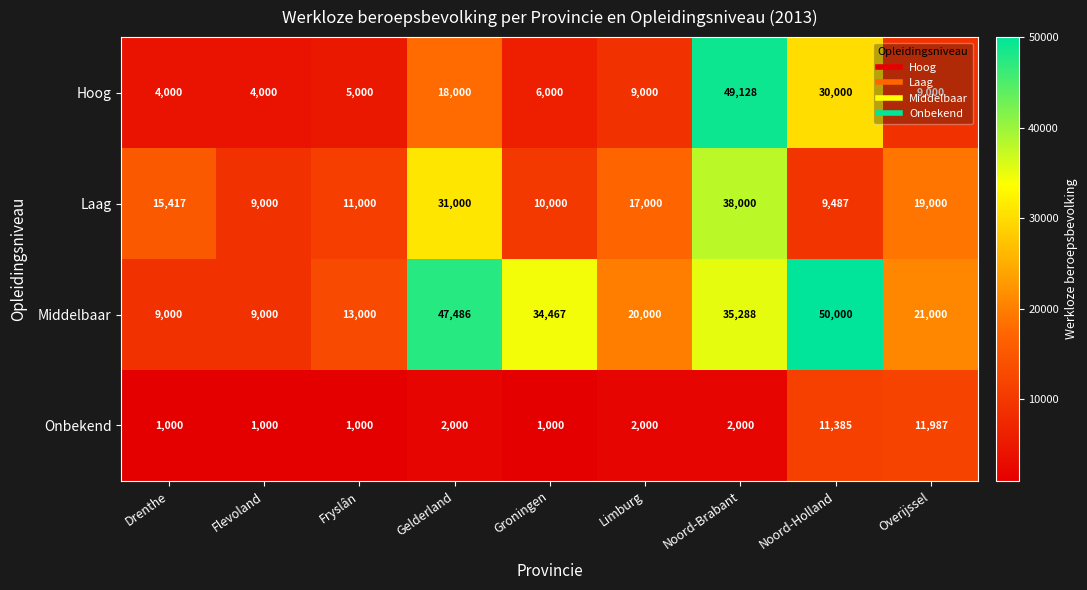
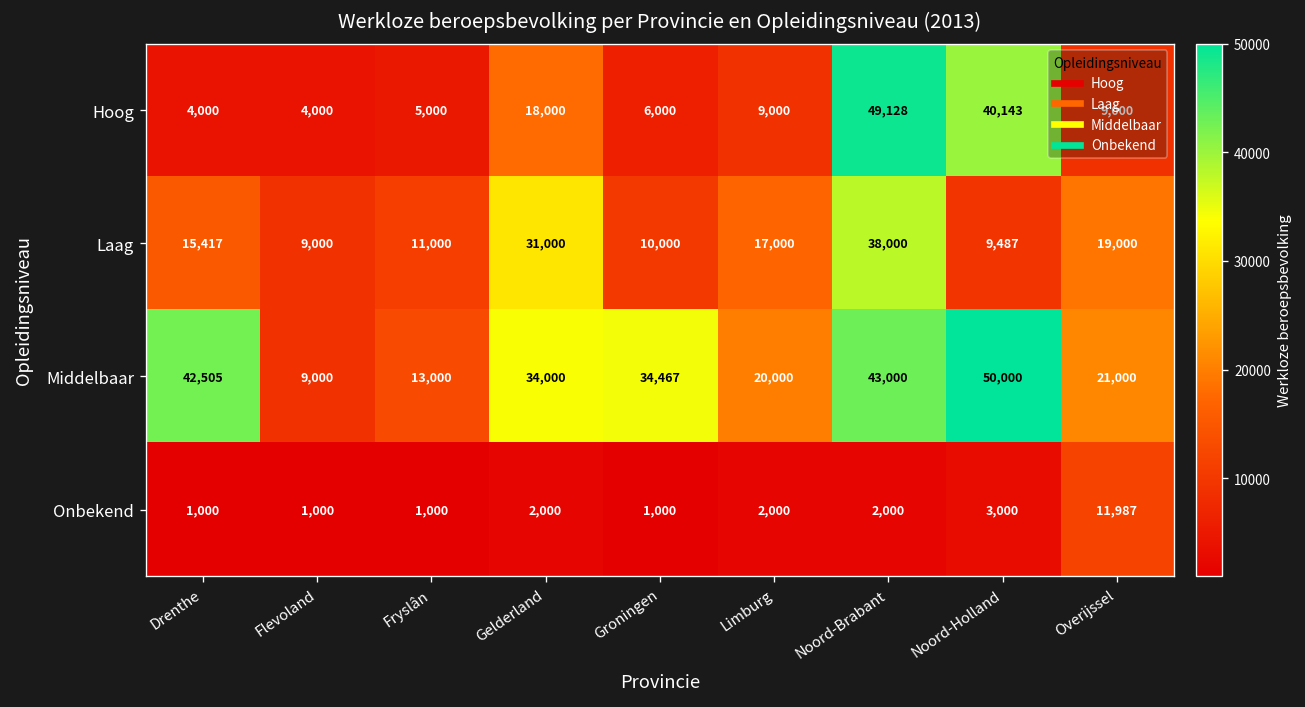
  {
    "Hoog": {
      "Drenthe": "4,000",
      "Flevoland": "4,000",
      "Fryslân": "5,000",
      "Gelderland": "18,000",
      "Groningen": "6,000",
      "Limburg": "9,000",
      "Noord-Brabant": "49,128",
-     "Noord-Holland": "30,000"
+     "Noord-Holland": "40,143"
    },
    "Laag": {
      "Drenthe": "15,417",
      "Flevoland": "9,000",
      "Fryslân": "11,000",
      "Gelderland": "31,000",
      "Groningen": "10,000",
      "Limburg": "17,000",
      "Noord-Brabant": "38,000",
      "Noord-Holland": "9,487",
      "Overijssel": "19,000"
    },
    "Middelbaar": {
-     "Drenthe": "9,000",
+     "Drenthe": "42,505",
      "Flevoland": "9,000",
      "Fryslân": "13,000",
-     "Gelderland": "47,486",
+     "Gelderland": "34,000",
      "Groningen": "34,467",
      "Limburg": "20,000",
-     "Noord-Brabant": "35,288",
+     "Noord-Brabant": "43,000",
      "Noord-Holland": "50,000",
      "Overijssel": "21,000"
    },
    "Onbekend": {
      "Drenthe": "1,000",
      "Flevoland": "1,000",
      "Fryslân": "1,000",
      "Gelderland": "2,000",
      "Groningen": "1,000",
      "Limburg": "2,000",
      "Noord-Brabant": "2,000",
-     "Noord-Holland": "11,385",
+     "Noord-Holland": "3,000",
      "Overijssel": "11,987"
    }
  }
